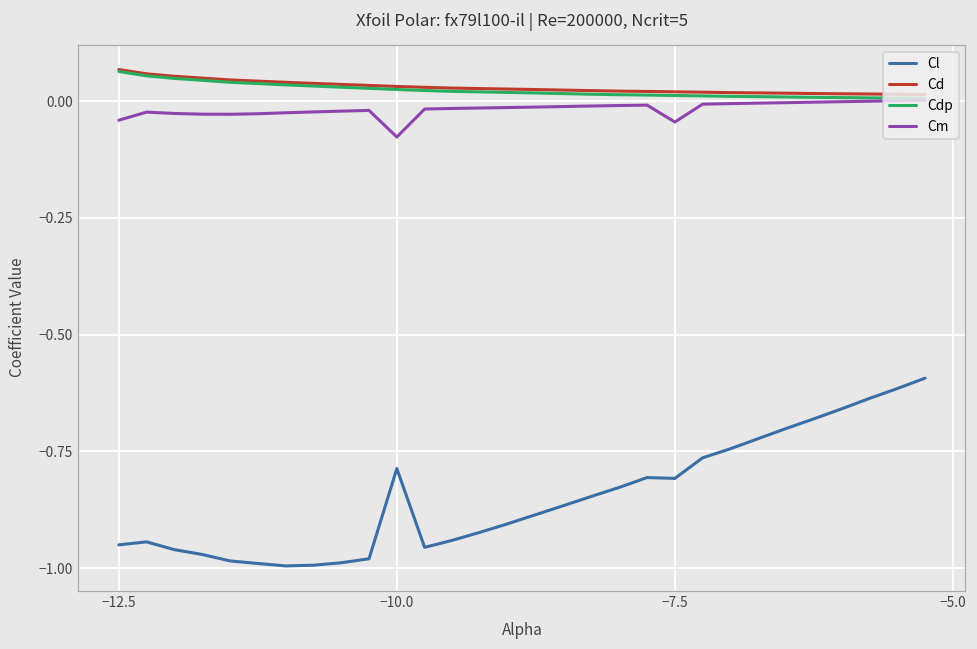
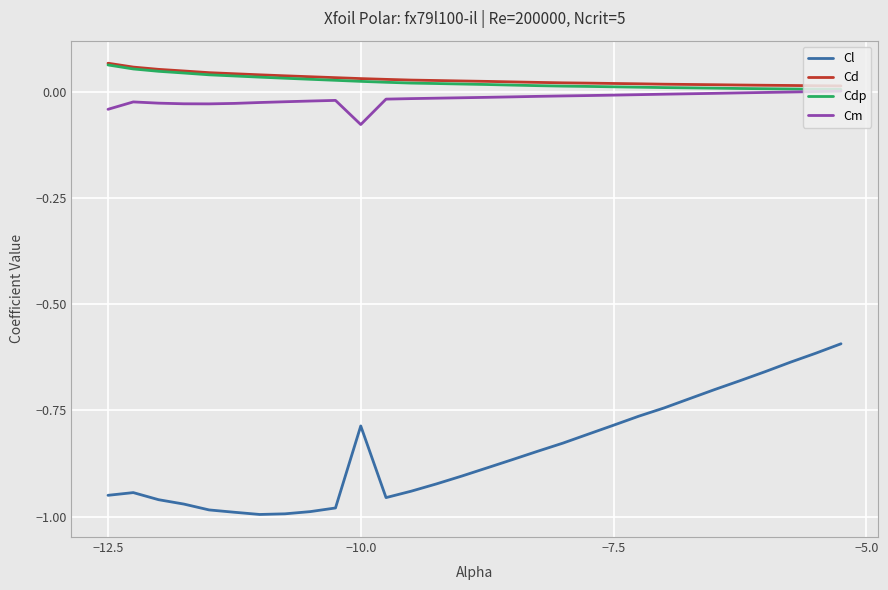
  {
    "Cl": {
      "−12.5": -0.95,
      "−10.0": -0.79,
-     "−7.5": -0.81
+     "−7.5": -0.78
    },
    "Cd": {
      "−10.0": 0.03,
      "−7.5": 0.02
    },
    "Cdp": {
      "−10.0": 0.03,
      "−7.5": 0.01
    },
    "Cm": {
      "−12.5": -0.04,
      "−10.0": -0.08,
-     "−7.5": -0.04
+     "−7.5": -0.01
    }
  }
